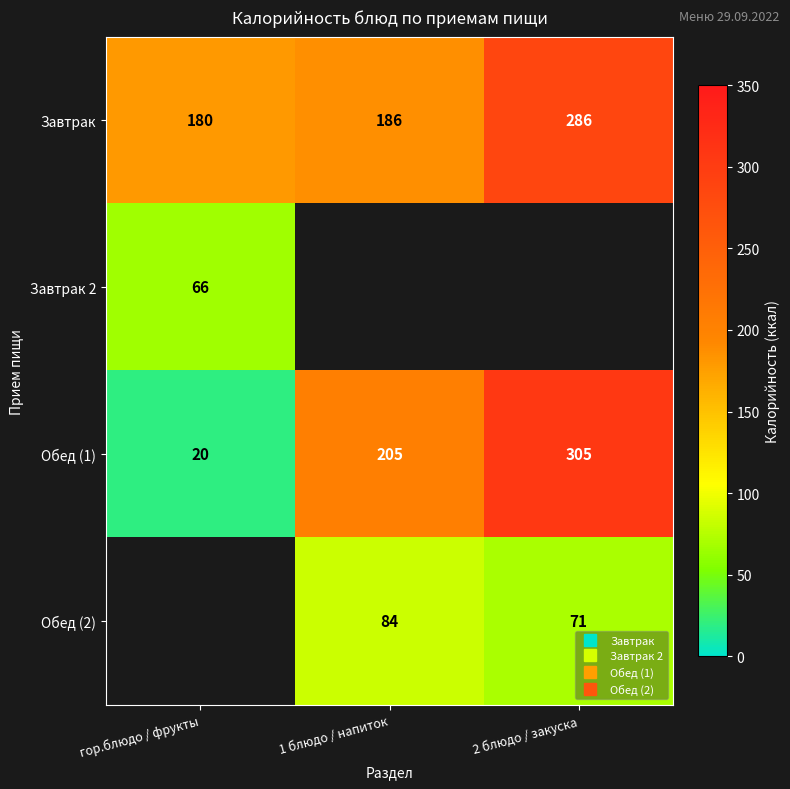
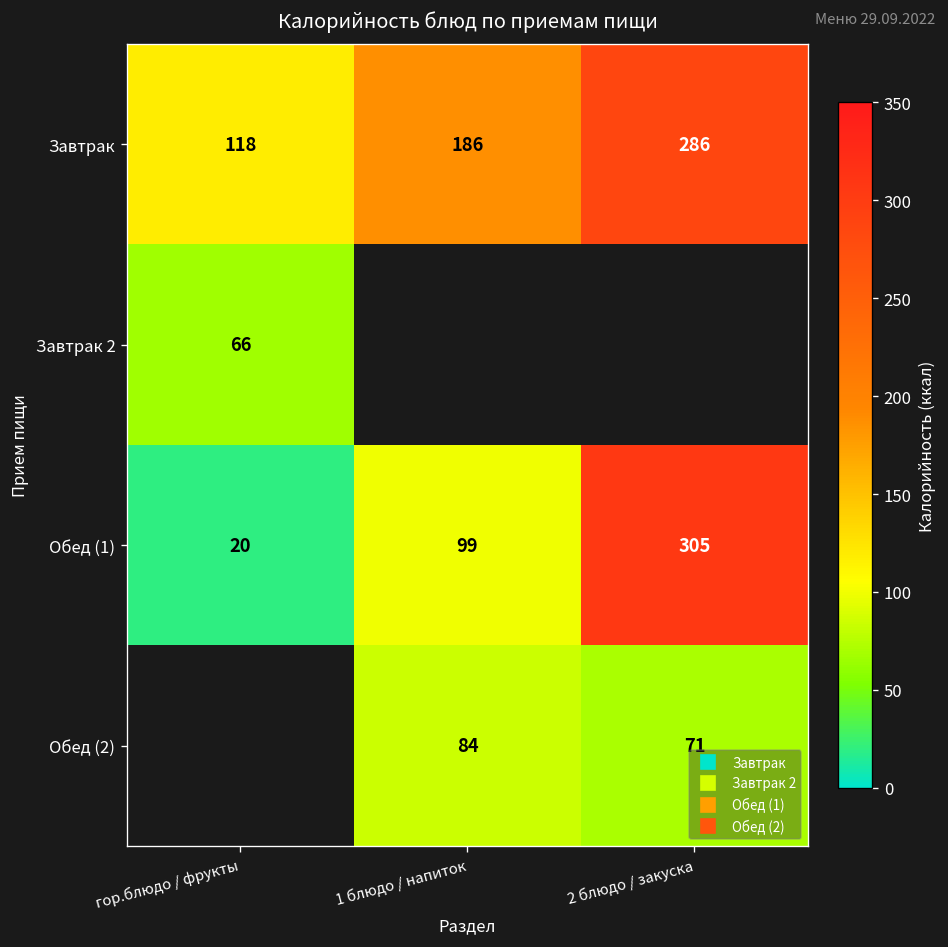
  {
    "Завтрак": {
-     "гор.блюдо / фрукты": 180,
+     "гор.блюдо / фрукты": 118,
      "1 блюдо / напиток": 186,
      "2 блюдо / закуска": 286
    },
    "Завтрак 2": {
      "гор.блюдо / фрукты": 66
    },
    "Обед (1)": {
      "гор.блюдо / фрукты": 20,
-     "1 блюдо / напиток": 205,
+     "1 блюдо / напиток": 99,
      "2 блюдо / закуска": 305
    },
    "Обед (2)": {
      "1 блюдо / напиток": 84,
      "2 блюдо / закуска": 71
    }
  }
